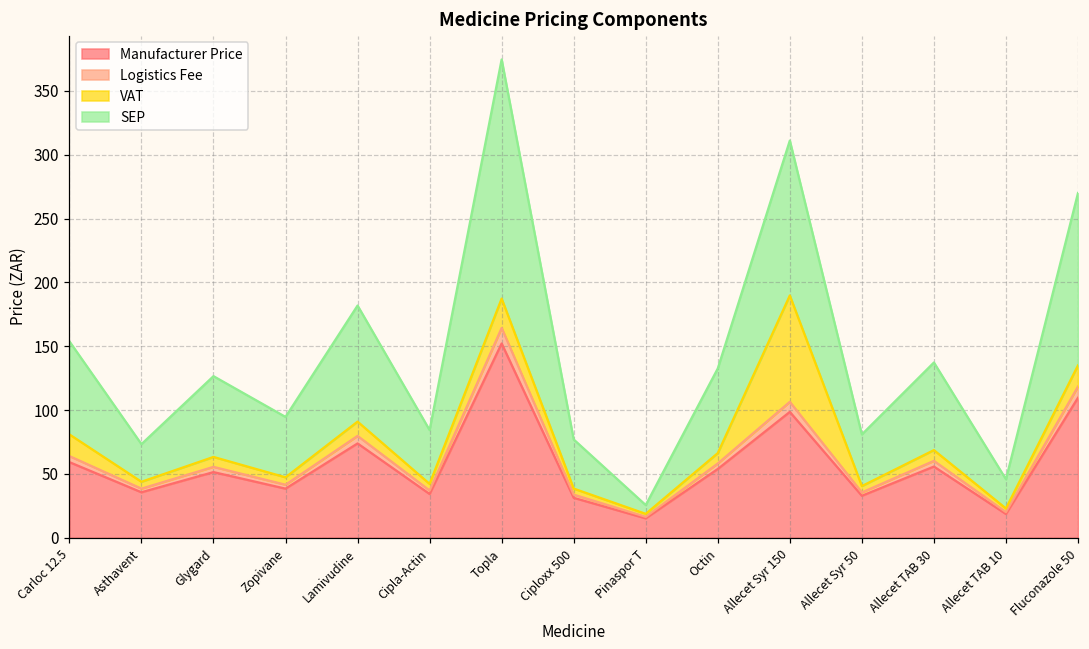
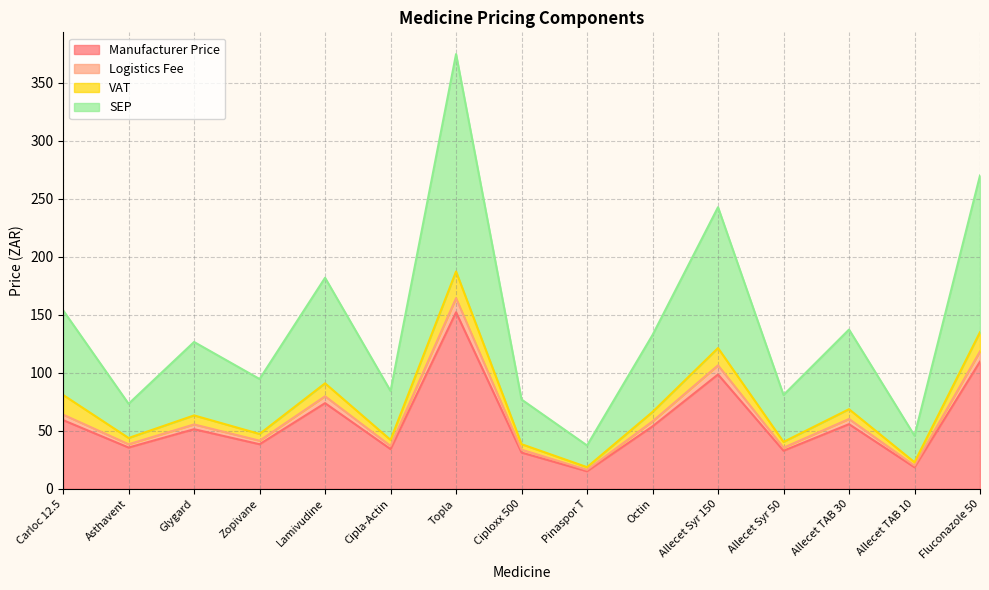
  {
    "VAT": {
      "Carloc 12.5": 17,
      "Asthavent": 5,
      "Glygard": 8,
      "Zopivane": 6,
      "Lamivudine": 11,
      "Cipla-Actin": 5,
      "Topla": 23,
      "Ciploxx 500": 5,
      "Pinaspor T": 2,
      "Octin": 8,
-     "Allecet Syr 150": 83,
+     "Allecet Syr 150": 15,
      "Allecet Syr 50": 5,
      "Allecet TAB 30": 8,
      "Allecet TAB 10": 3,
      "Fluconazole 50": 17
    },
    "SEP": {
      "Carloc 12.5": 73,
      "Asthavent": 29,
      "Glygard": 63,
      "Zopivane": 47,
      "Lamivudine": 91,
      "Cipla-Actin": 42,
      "Topla": 187,
      "Ciploxx 500": 38,
-     "Pinaspor T": 7,
+     "Pinaspor T": 19,
      "Octin": 66,
      "Allecet Syr 150": 121,
      "Allecet Syr 50": 40,
      "Allecet TAB 30": 69,
      "Allecet TAB 10": 23,
      "Fluconazole 50": 135
    }
  }
